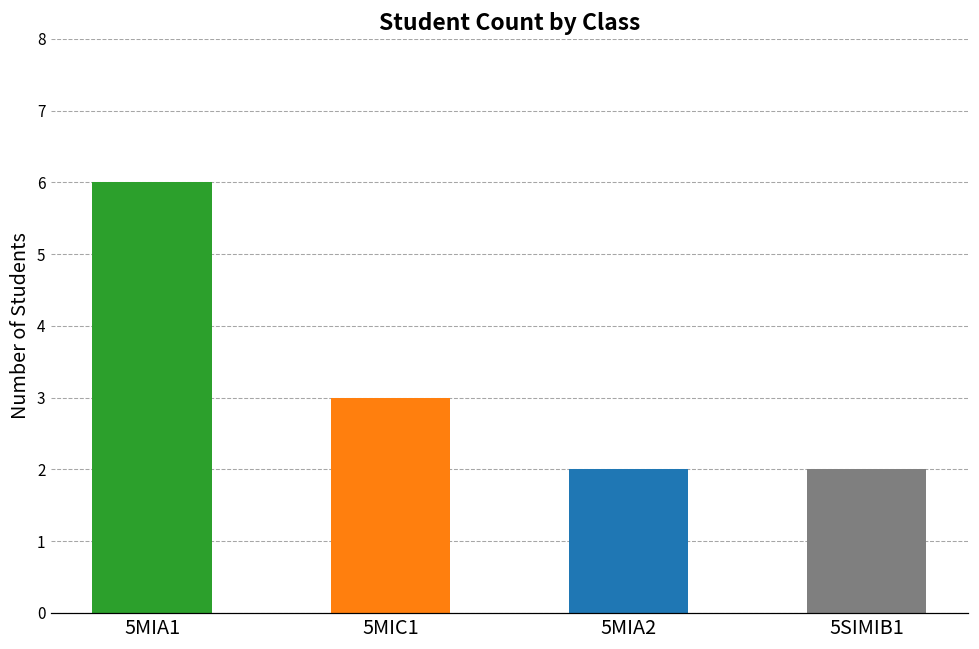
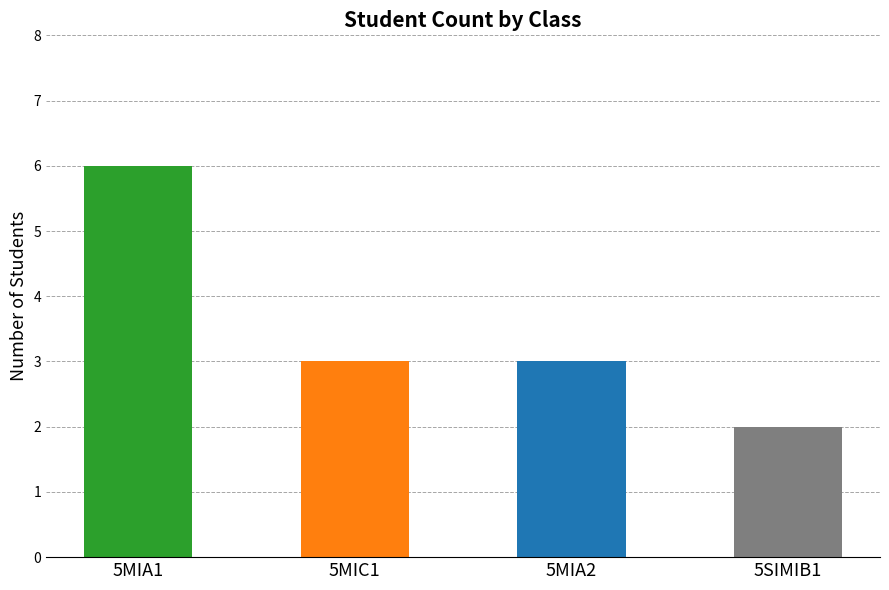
  {
    "5MIA1": 6,
    "5MIC1": 3,
-   "5MIA2": 2,
+   "5MIA2": 3,
    "5SIMIB1": 2
  }
